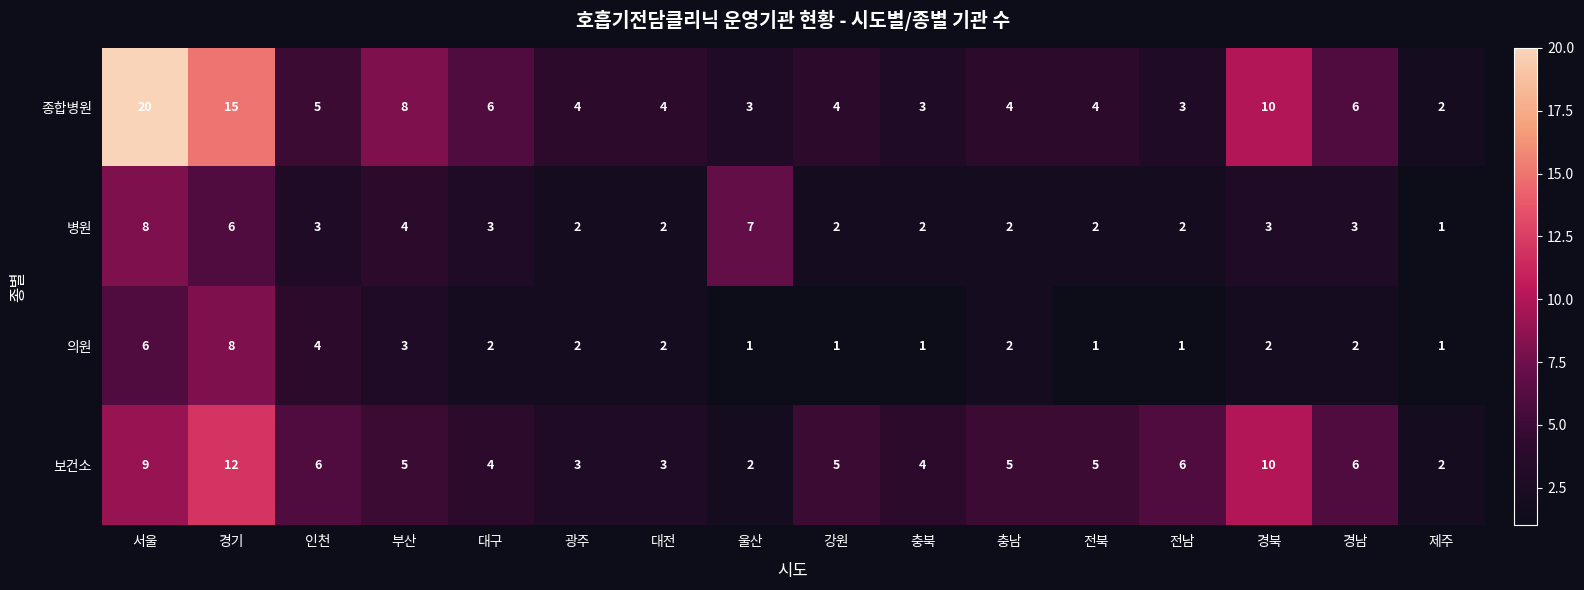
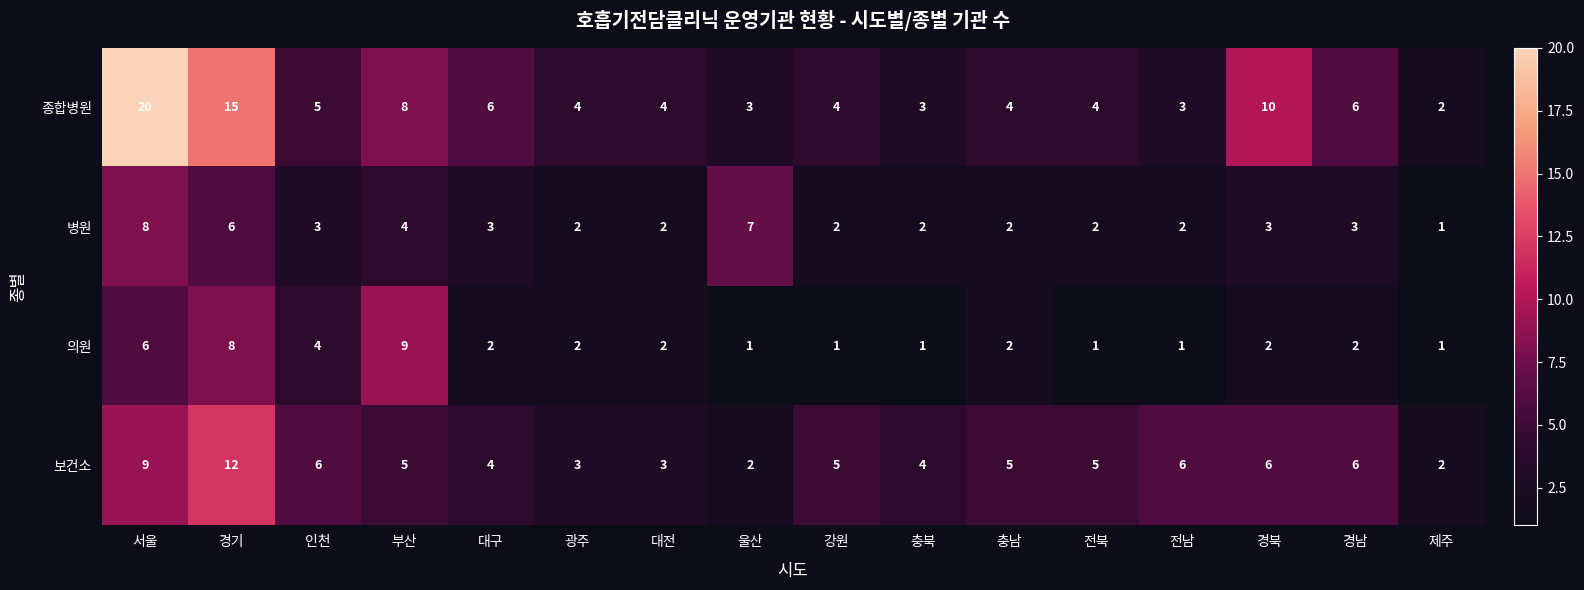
  {
    "종합병원": {
      "서울": 20,
      "경기": 15,
      "인천": 5,
      "부산": 8,
      "대구": 6,
      "광주": 4,
      "대전": 4,
      "울산": 3,
      "강원": 4,
      "충북": 3,
      "충남": 4,
      "전북": 4,
      "전남": 3,
      "경북": 10,
      "경남": 6,
      "제주": 2
    },
    "병원": {
      "서울": 8,
      "경기": 6,
      "인천": 3,
      "부산": 4,
      "대구": 3,
      "광주": 2,
      "대전": 2,
      "울산": 7,
      "강원": 2,
      "충북": 2,
      "충남": 2,
      "전북": 2,
      "전남": 2,
      "경북": 3,
      "경남": 3,
      "제주": 1
    },
    "의원": {
      "서울": 6,
      "경기": 8,
      "인천": 4,
-     "부산": 3,
+     "부산": 9,
      "대구": 2,
      "광주": 2,
      "대전": 2,
      "울산": 1,
      "강원": 1,
      "충북": 1,
      "충남": 2,
      "전북": 1,
      "전남": 1,
      "경북": 2,
      "경남": 2,
      "제주": 1
    },
    "보건소": {
      "서울": 9,
      "경기": 12,
      "인천": 6,
      "부산": 5,
      "대구": 4,
      "광주": 3,
      "대전": 3,
      "울산": 2,
      "강원": 5,
      "충북": 4,
      "충남": 5,
      "전북": 5,
      "전남": 6,
-     "경북": 10,
+     "경북": 6,
      "경남": 6,
      "제주": 2
    }
  }
